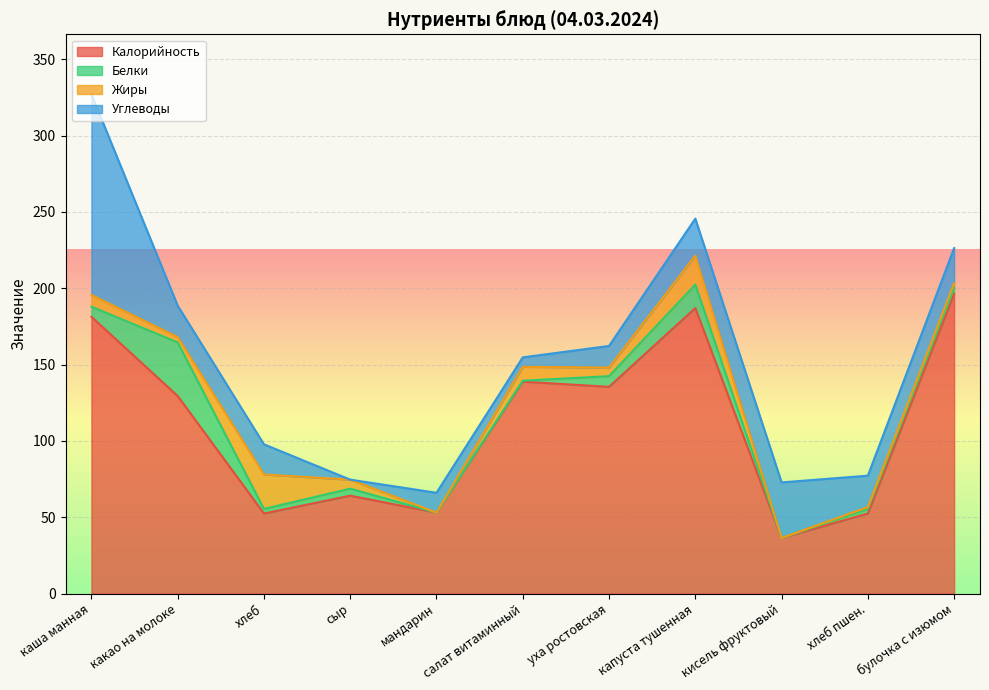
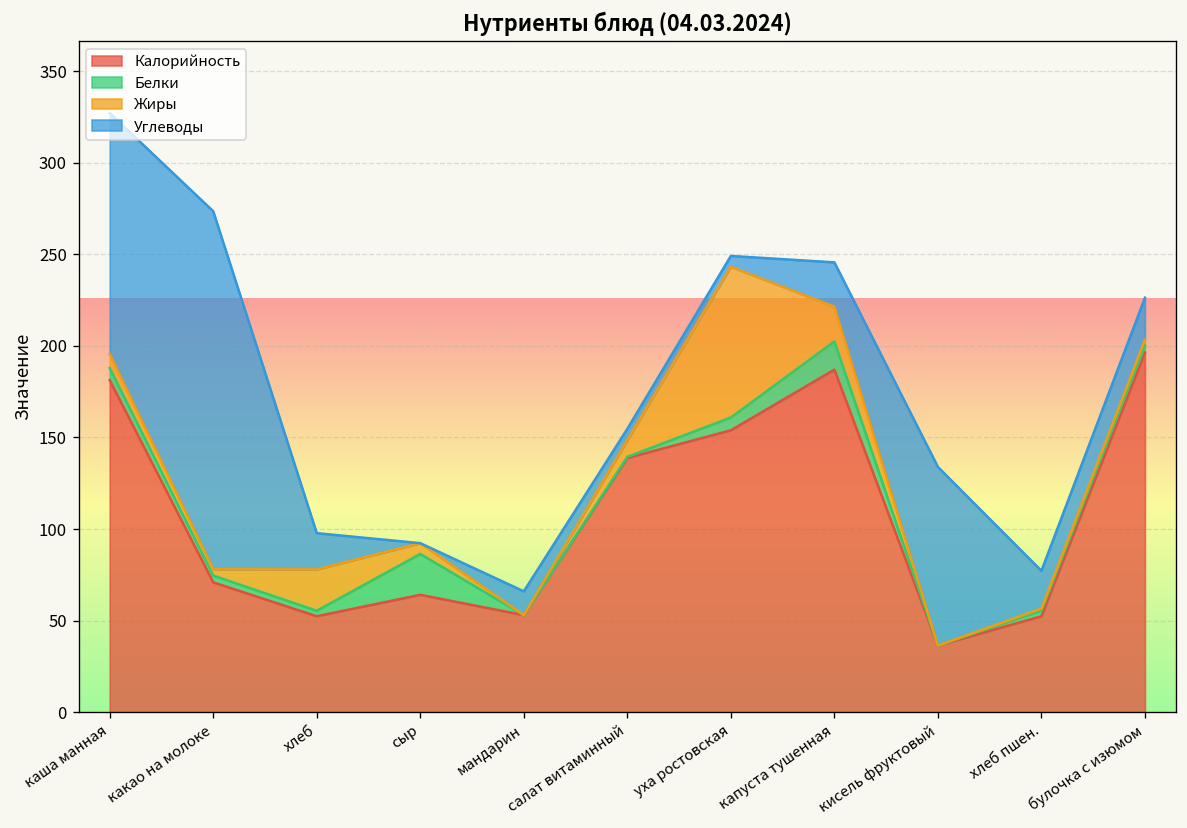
  {
    "Калорийность": {
      "каша манная": 181,
-     "какао на молоке": 129,
+     "какао на молоке": 71,
      "хлеб": 52,
      "сыр": 64,
-     "уха ростовская": 135,
+     "уха ростовская": 154,
      "капуста тушенная": 187,
      "хлеб пшен.": 52,
      "булочка с изюмом": 196
    },
    "Белки": {
      "каша манная": 7,
-     "какао на молоке": 35,
+     "какао на молоке": 4,
      "хлеб": 3,
-     "сыр": 5,
+     "сыр": 22,
      "уха ростовская": 7,
      "капуста тушенная": 15,
      "булочка с изюмом": 4
    },
    "Жиры": {
      "каша манная": 8,
      "какао на молоке": 4,
      "хлеб": 23,
      "салат витаминный": 9,
-     "уха ростовская": 6,
+     "уха ростовская": 82,
      "капуста тушенная": 19,
      "булочка с изюмом": 3
    },
    "Углеводы": {
-     "какао на молоке": 21,
+     "какао на молоке": 195,
      "хлеб": 20,
      "мандарин": 13,
      "салат витаминный": 6,
-     "уха ростовская": 14,
+     "уха ростовская": 6,
      "капуста тушенная": 24,
-     "кисель фруктовый": 36,
+     "кисель фруктовый": 98,
      "хлеб пшен.": 21,
      "булочка с изюмом": 23
    }
  }
